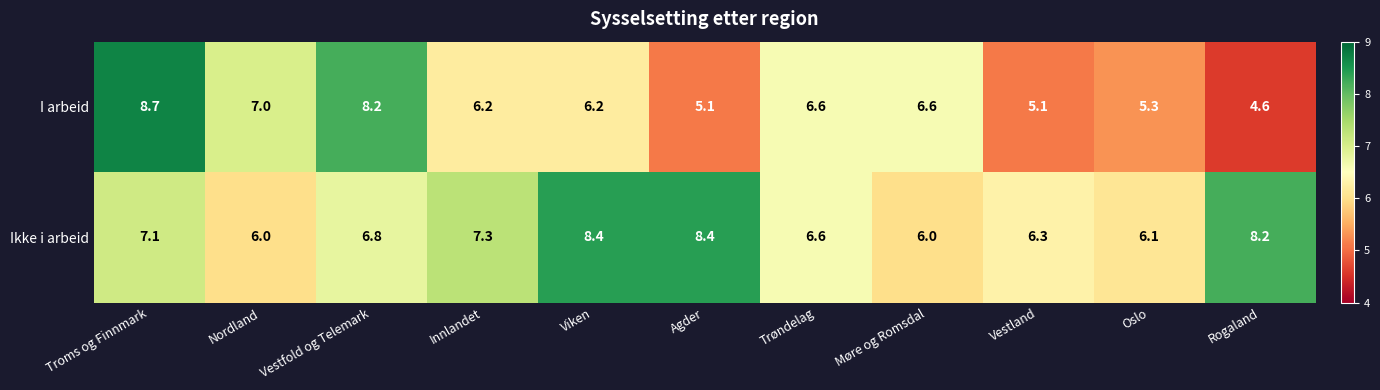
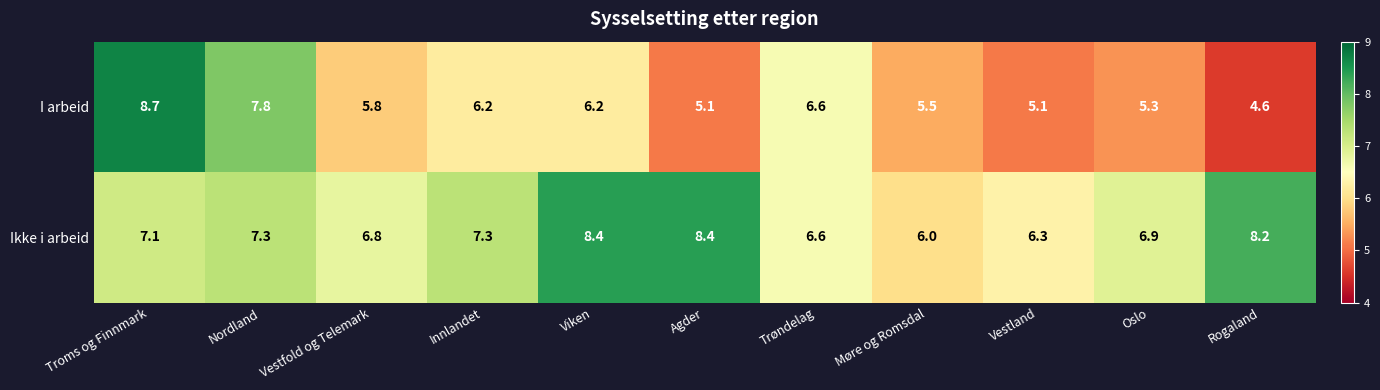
  {
    "I arbeid": {
      "Troms og Finnmark": 8.7,
-     "Nordland": 7.0,
-     "Vestfold og Telemark": 8.2,
+     "Nordland": 7.8,
+     "Vestfold og Telemark": 5.8,
      "Innlandet": 6.2,
      "Viken": 6.2,
      "Agder": 5.1,
      "Trøndelag": 6.6,
-     "Møre og Romsdal": 6.6,
+     "Møre og Romsdal": 5.5,
      "Vestland": 5.1,
      "Oslo": 5.3,
      "Rogaland": 4.6
    },
    "Ikke i arbeid": {
      "Troms og Finnmark": 7.1,
-     "Nordland": 6.0,
+     "Nordland": 7.3,
      "Vestfold og Telemark": 6.8,
      "Innlandet": 7.3,
      "Viken": 8.4,
      "Agder": 8.4,
      "Trøndelag": 6.6,
      "Møre og Romsdal": 6.0,
      "Vestland": 6.3,
-     "Oslo": 6.1,
+     "Oslo": 6.9,
      "Rogaland": 8.2
    }
  }
